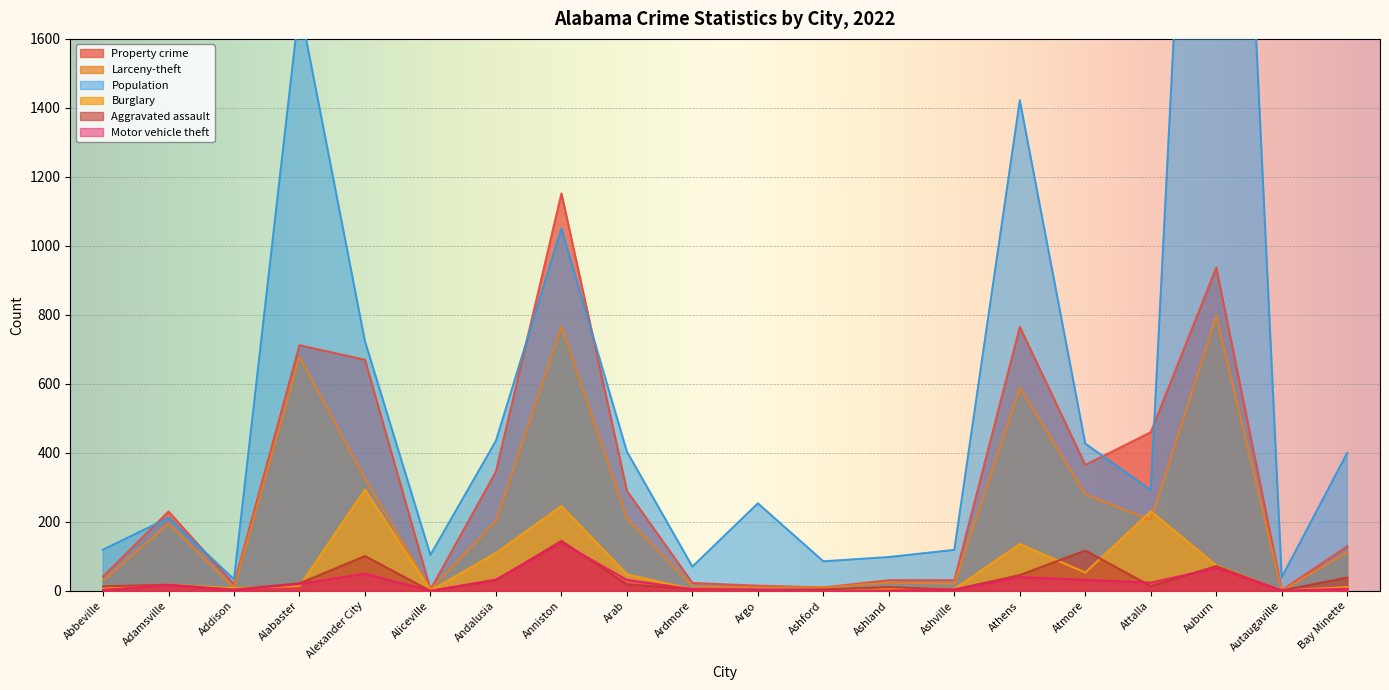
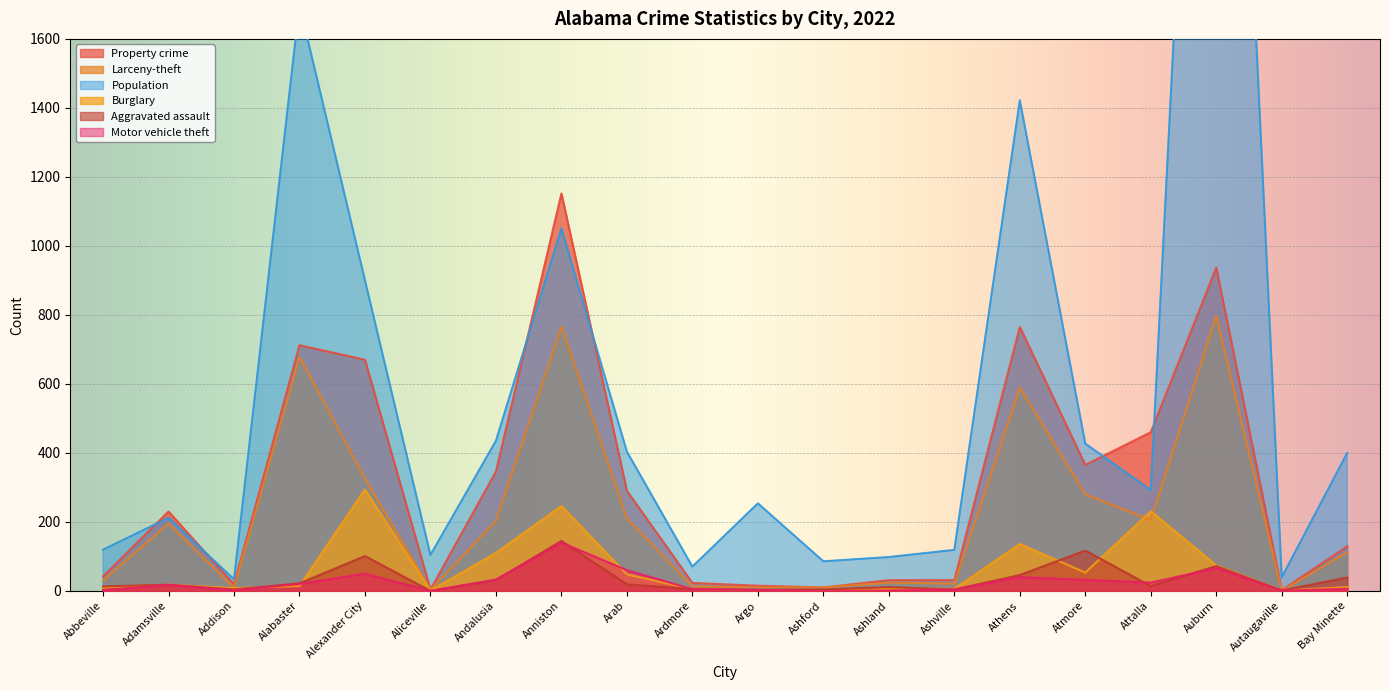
  {
    "Population": {
      "Abbeville": 120,
      "Adamsville": 210,
      "Addison": 30,
-     "Alexander City": 720,
+     "Alexander City": 900,
      "Aliceville": 100,
      "Andalusia": 430,
      "Anniston": 1050,
      "Arab": 400,
      "Ardmore": 70,
      "Argo": 250,
      "Ashford": 90,
      "Ashland": 100,
      "Ashville": 120,
      "Athens": 1420,
      "Atmore": 430,
      "Attalla": 290,
      "Autaugaville": 40,
      "Bay Minette": 400
    },
    "Motor vehicle theft": {
      "Abbeville": 0,
      "Alexander City": 50,
-     "Arab": 30,
+     "Arab": 60,
      "Atmore": 30,
      "Attalla": 20
    }
  }
